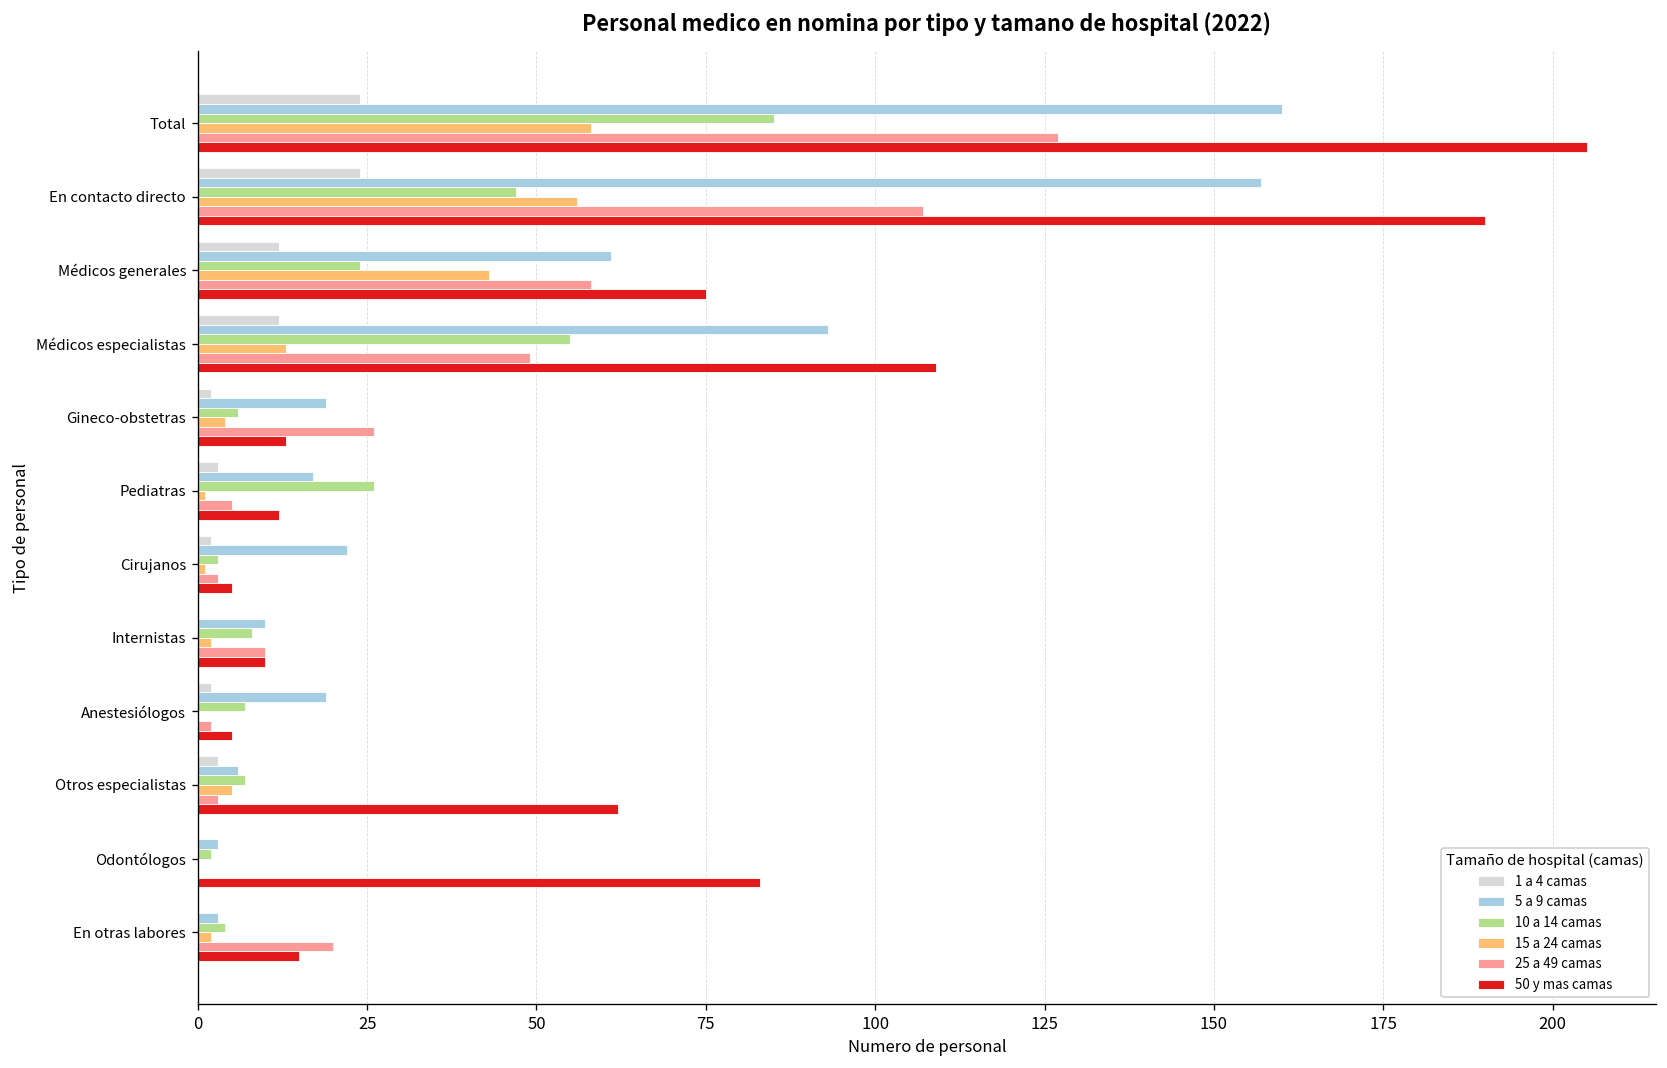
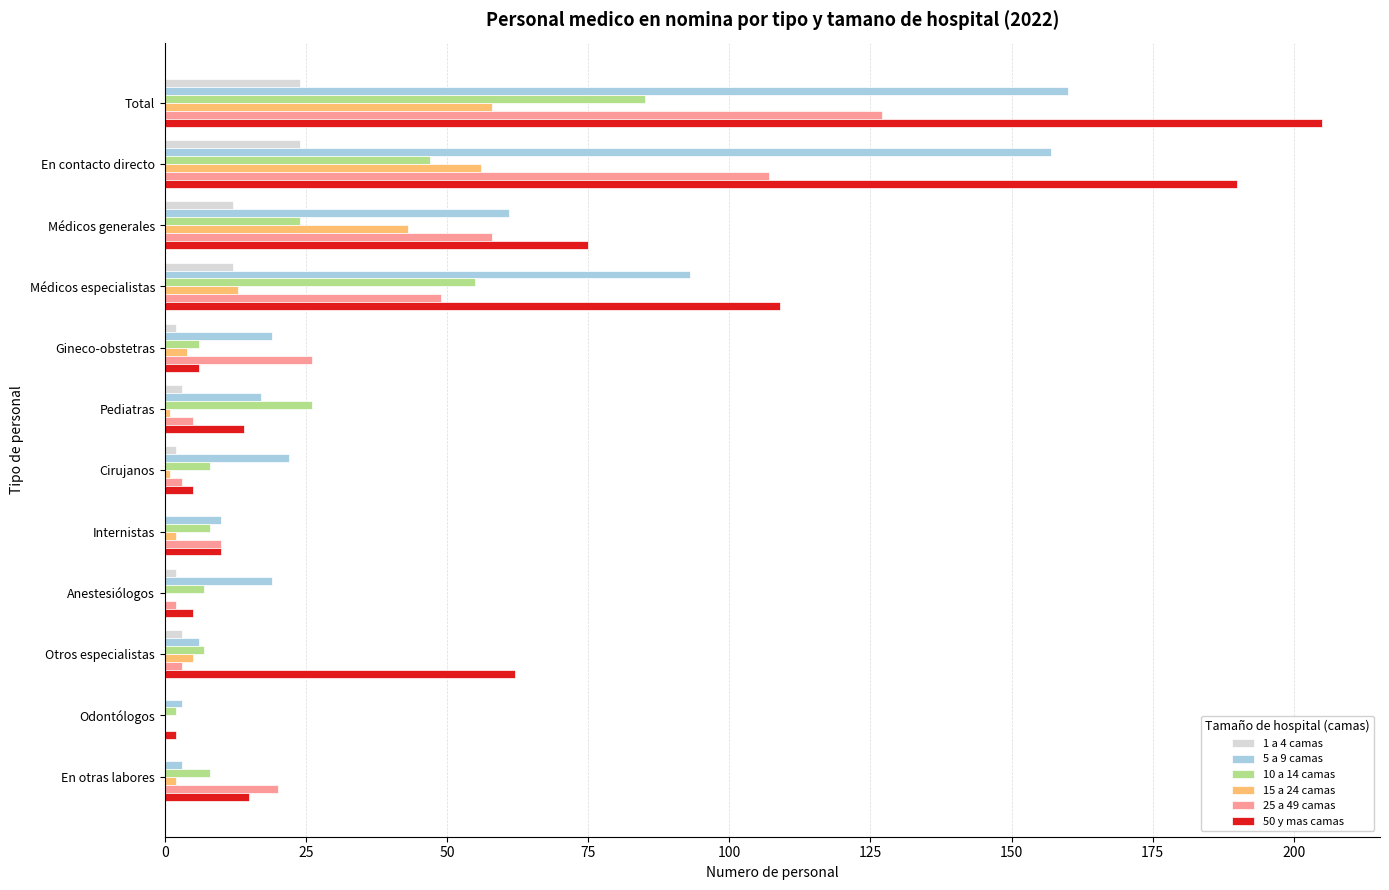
  {
    "10 a 14 camas": {
      "Total": 85,
      "En contacto directo": 47,
      "Médicos generales": 24,
      "Médicos especialistas": 55,
      "Gineco-obstetras": 6,
      "Pediatras": 26,
-     "Cirujanos": 3,
+     "Cirujanos": 8,
      "Internistas": 8,
      "Anestesiólogos": 7,
      "Otros especialistas": 7,
      "Odontólogos": 2,
-     "En otras labores": 4
+     "En otras labores": 8
    },
    "50 y mas camas": {
      "Total": 205,
      "En contacto directo": 190,
      "Médicos generales": 75,
      "Médicos especialistas": 109,
-     "Gineco-obstetras": 13,
-     "Pediatras": 12,
+     "Gineco-obstetras": 6,
+     "Pediatras": 14,
      "Cirujanos": 5,
      "Internistas": 10,
      "Anestesiólogos": 5,
      "Otros especialistas": 62,
-     "Odontólogos": 83,
+     "Odontólogos": 2,
      "En otras labores": 15
    }
  }
